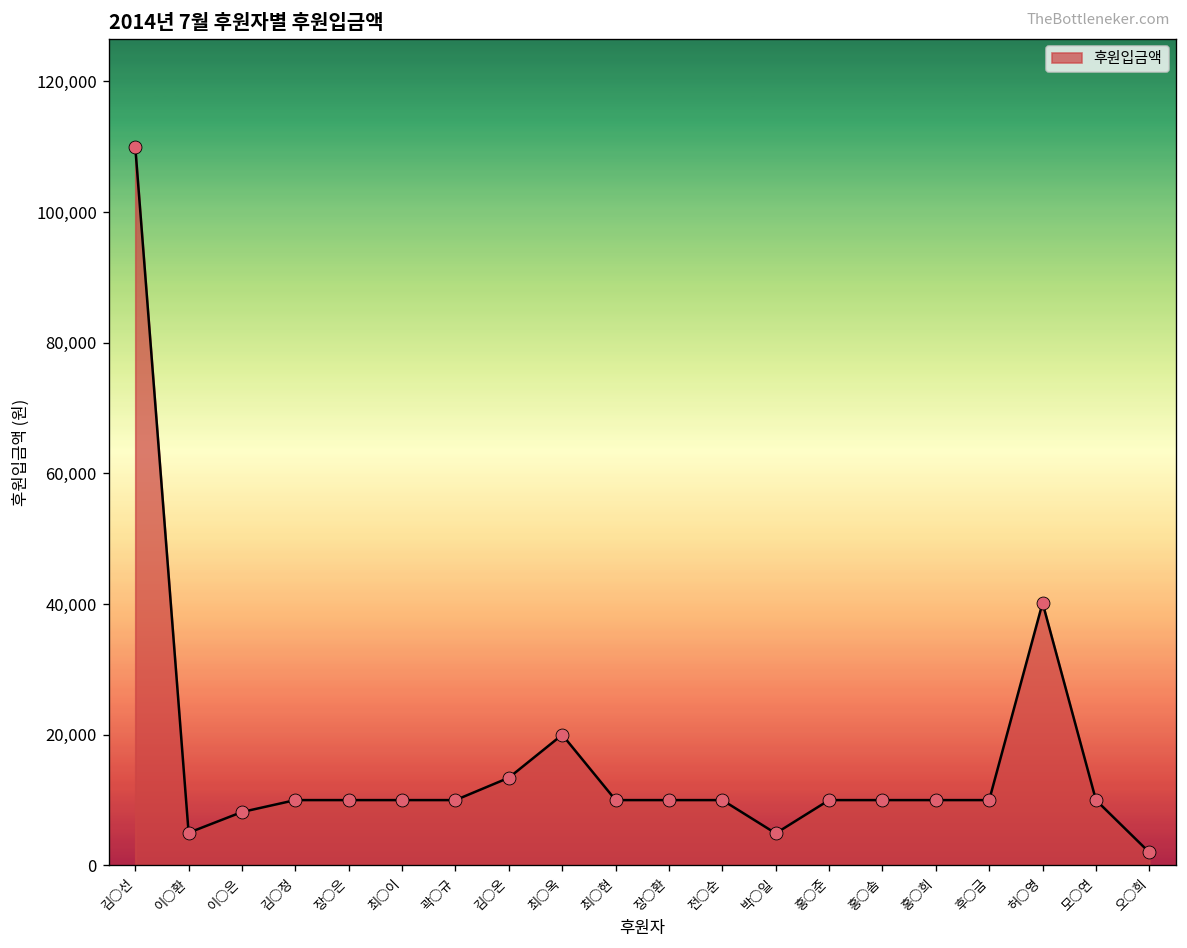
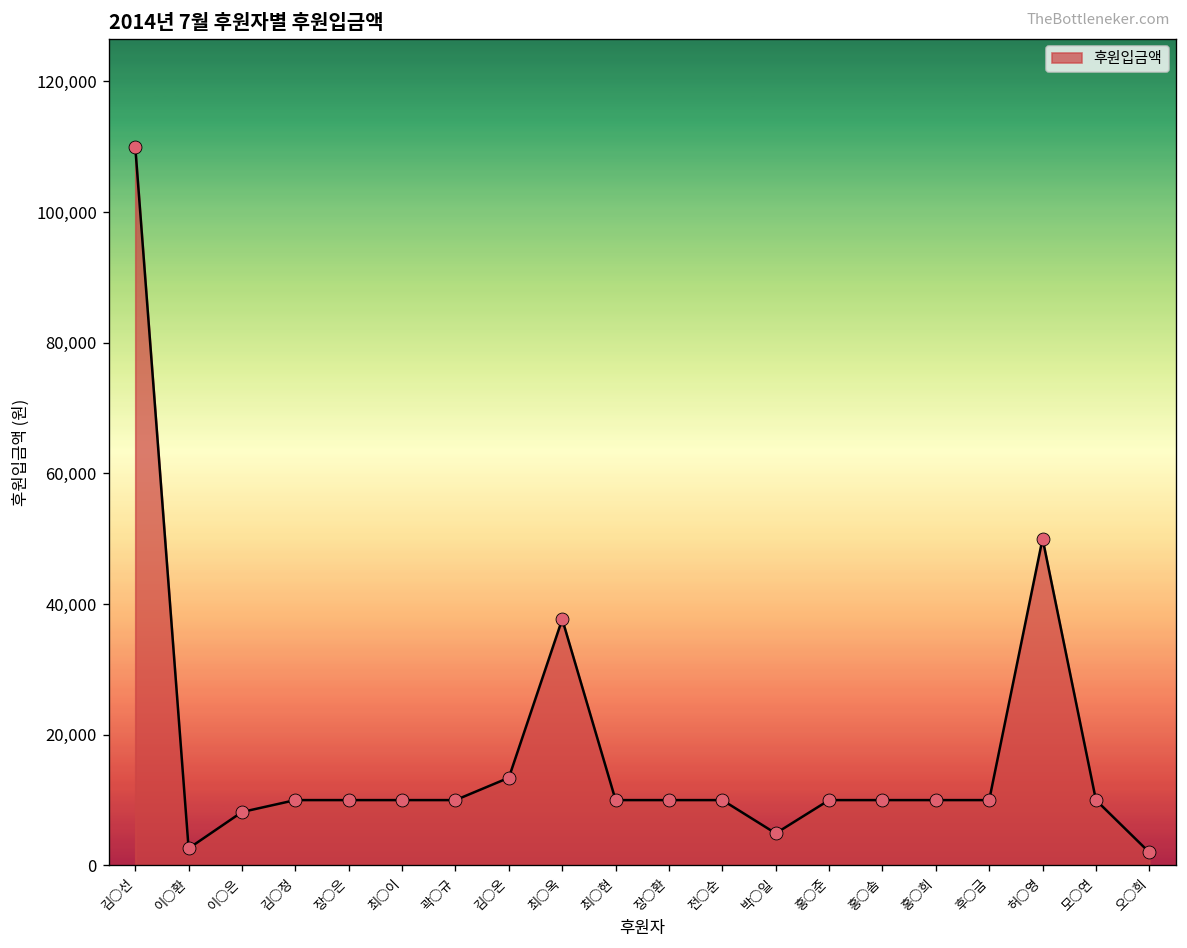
  {
    "김○선": "110,000",
-   "이○환": "5,000",
+   "이○환": "3,000",
    "이○은": "8,000",
    "김○정": "10,000",
    "장○은": "10,000",
    "최○이": "10,000",
    "곽○규": "10,000",
    "김○온": "13,000",
-   "최○옥": "20,000",
+   "최○옥": "38,000",
    "최○현": "10,000",
    "장○환": "10,000",
    "전○순": "10,000",
    "박○일": "5,000",
    "홍○준": "10,000",
    "홍○솜": "10,000",
    "홍○희": "10,000",
    "후○금": "10,000",
-   "허○영": "40,000",
+   "허○영": "50,000",
    "모○연": "10,000",
    "오○희": "2,000"
  }
